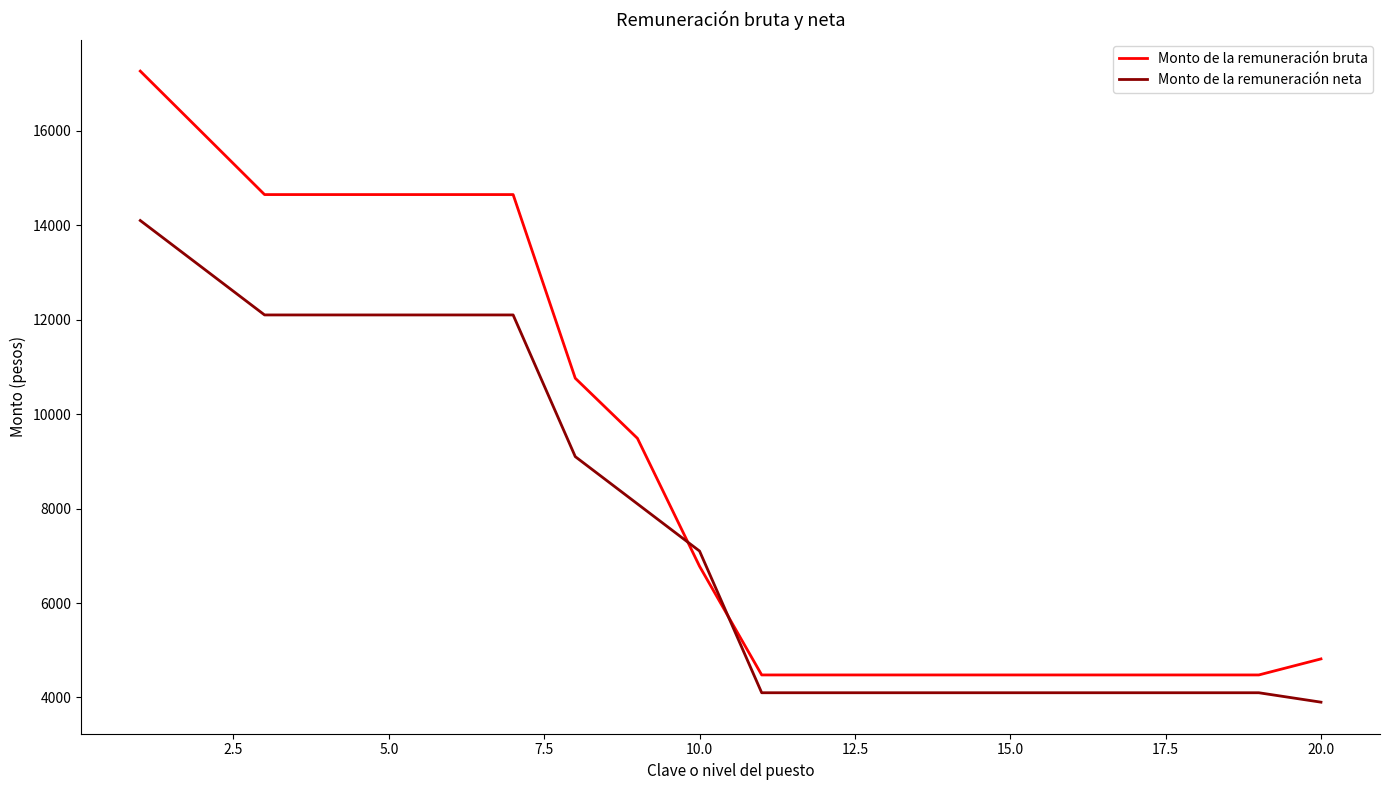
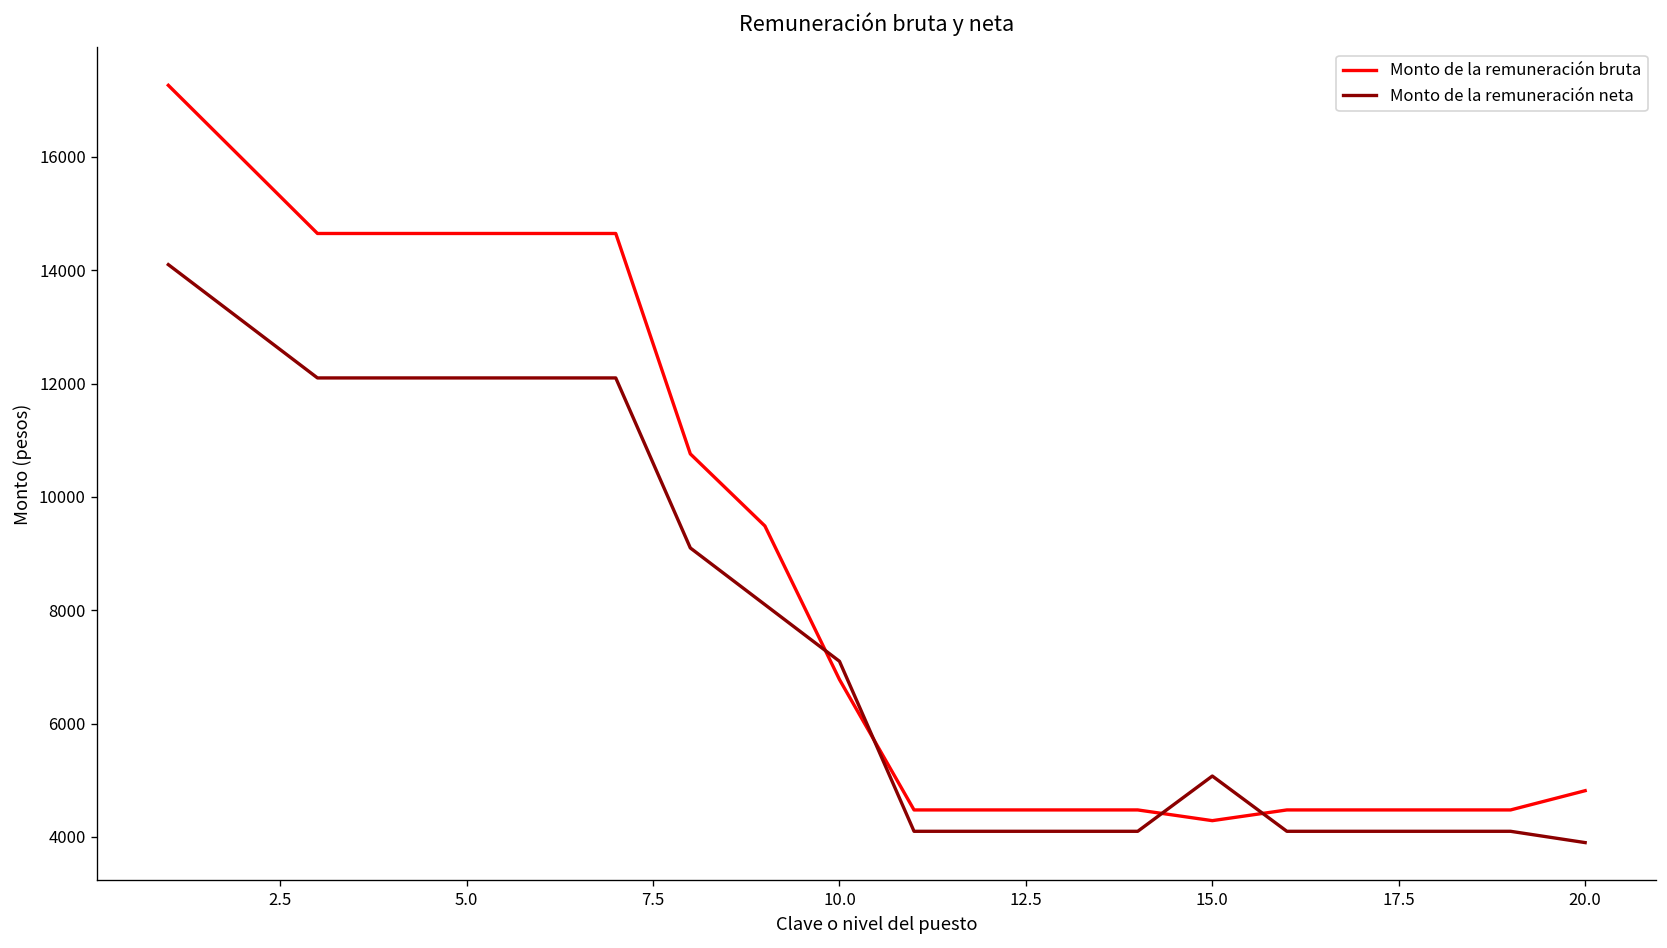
  {
    "Monto de la remuneración bruta": {
      "5.0": 14600,
      "10.0": 6800,
-     "15.0": 4500,
+     "15.0": 4300,
      "20.0": 4800
    },
    "Monto de la remuneración neta": {
      "5.0": 12100,
      "10.0": 7100,
-     "15.0": 4100,
+     "15.0": 5100,
      "20.0": 3900
    }
  }
